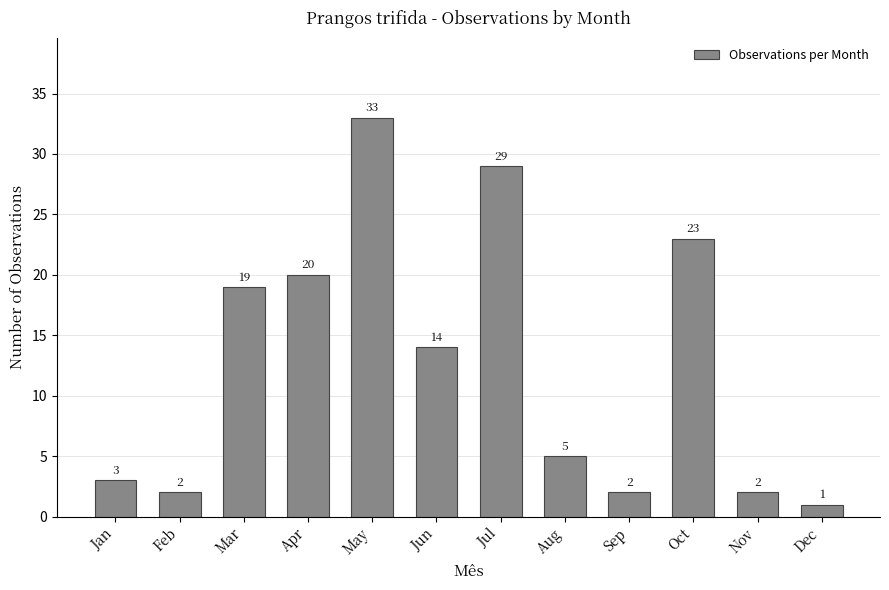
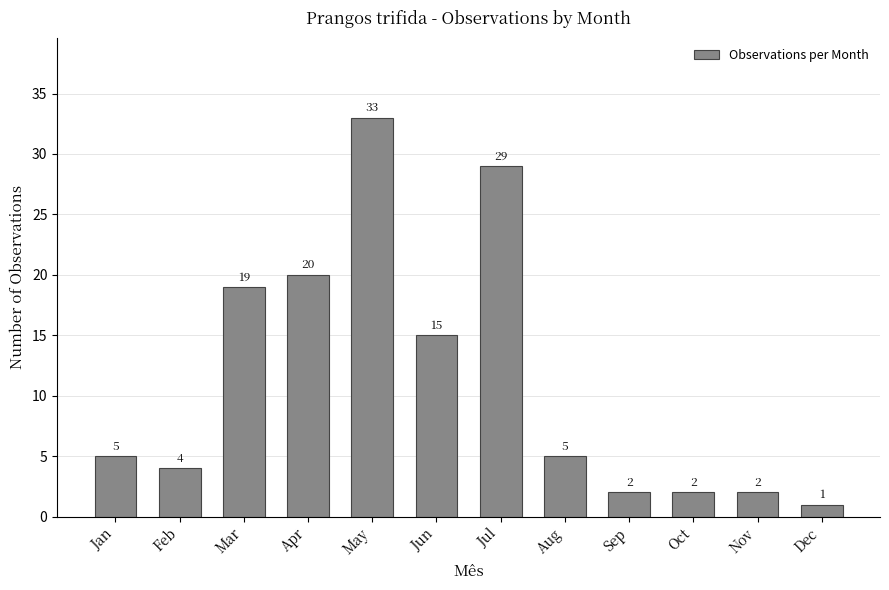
  {
-   "Jan": 3,
-   "Feb": 2,
+   "Jan": 5,
+   "Feb": 4,
    "Mar": 19,
    "Apr": 20,
    "May": 33,
-   "Jun": 14,
+   "Jun": 15,
    "Jul": 29,
    "Aug": 5,
    "Sep": 2,
-   "Oct": 23,
+   "Oct": 2,
    "Nov": 2,
    "Dec": 1
  }
